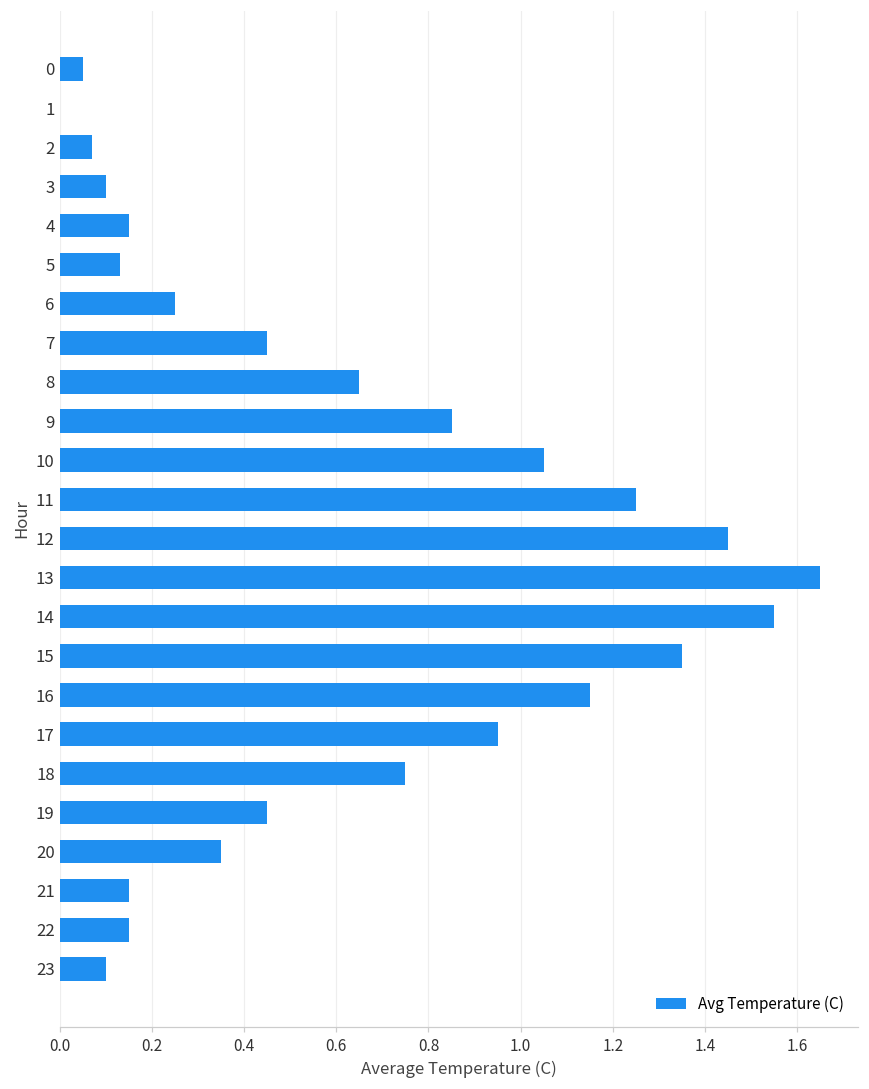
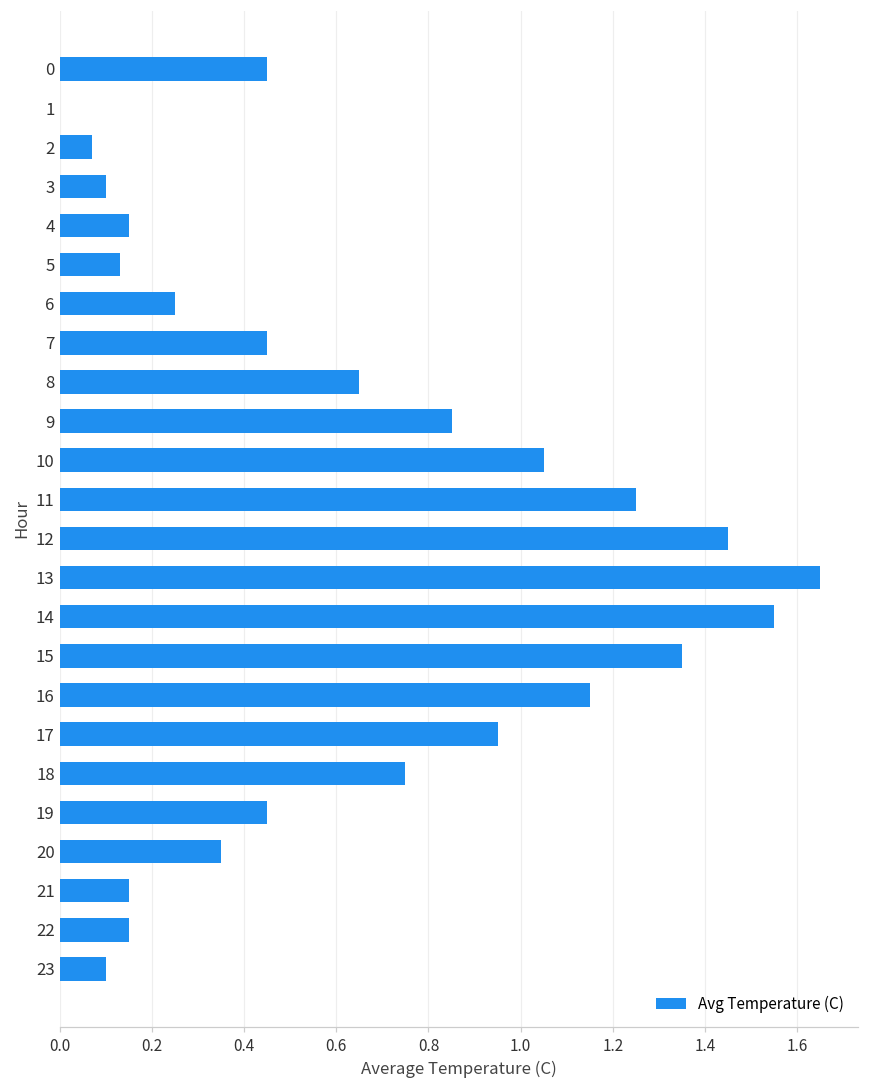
  {
-   "0": 0.05,
+   "0": 0.45,
    "1": 0.00,
    "2": 0.07,
    "3": 0.10,
    "4": 0.15,
    "5": 0.13,
    "6": 0.25,
    "7": 0.45,
    "8": 0.65,
    "9": 0.85,
    "10": 1.05,
    "11": 1.25,
    "12": 1.45,
    "13": 1.65,
    "14": 1.55,
    "15": 1.35,
    "16": 1.15,
    "17": 0.95,
    "18": 0.75,
    "19": 0.45,
    "20": 0.35,
    "21": 0.15,
    "22": 0.15,
    "23": 0.10
  }
